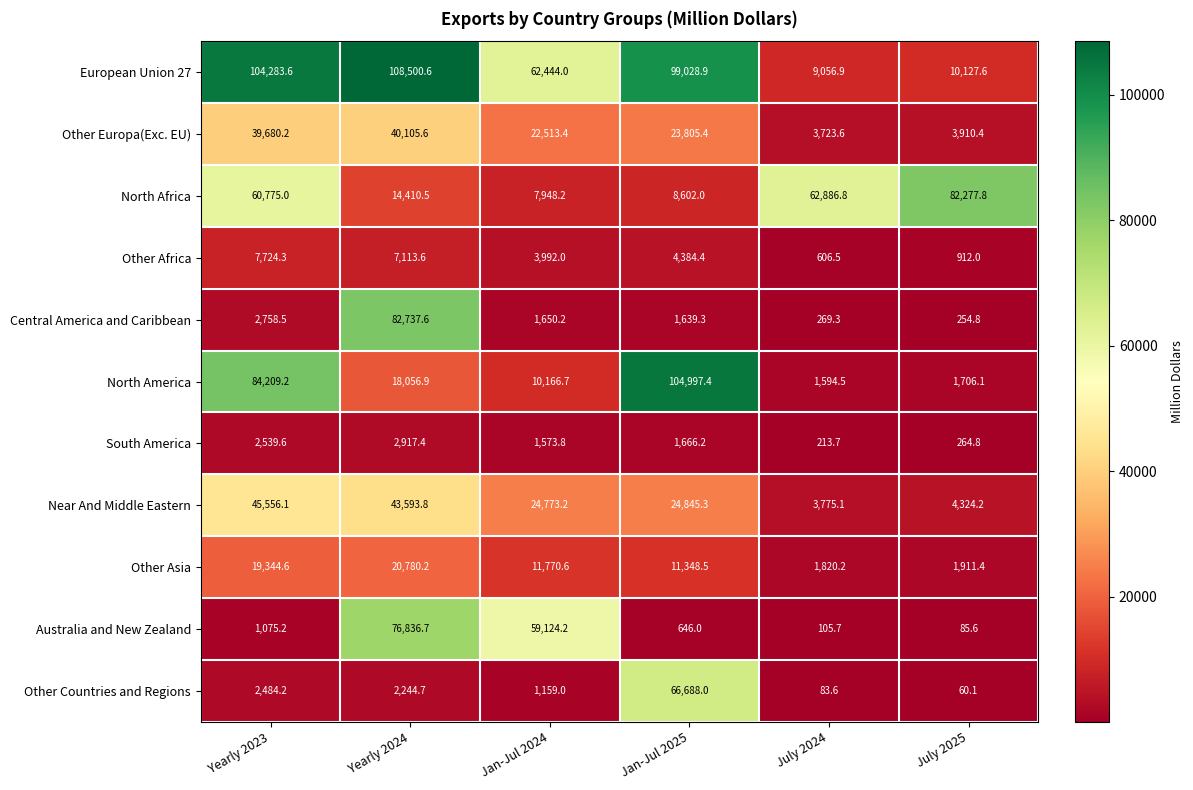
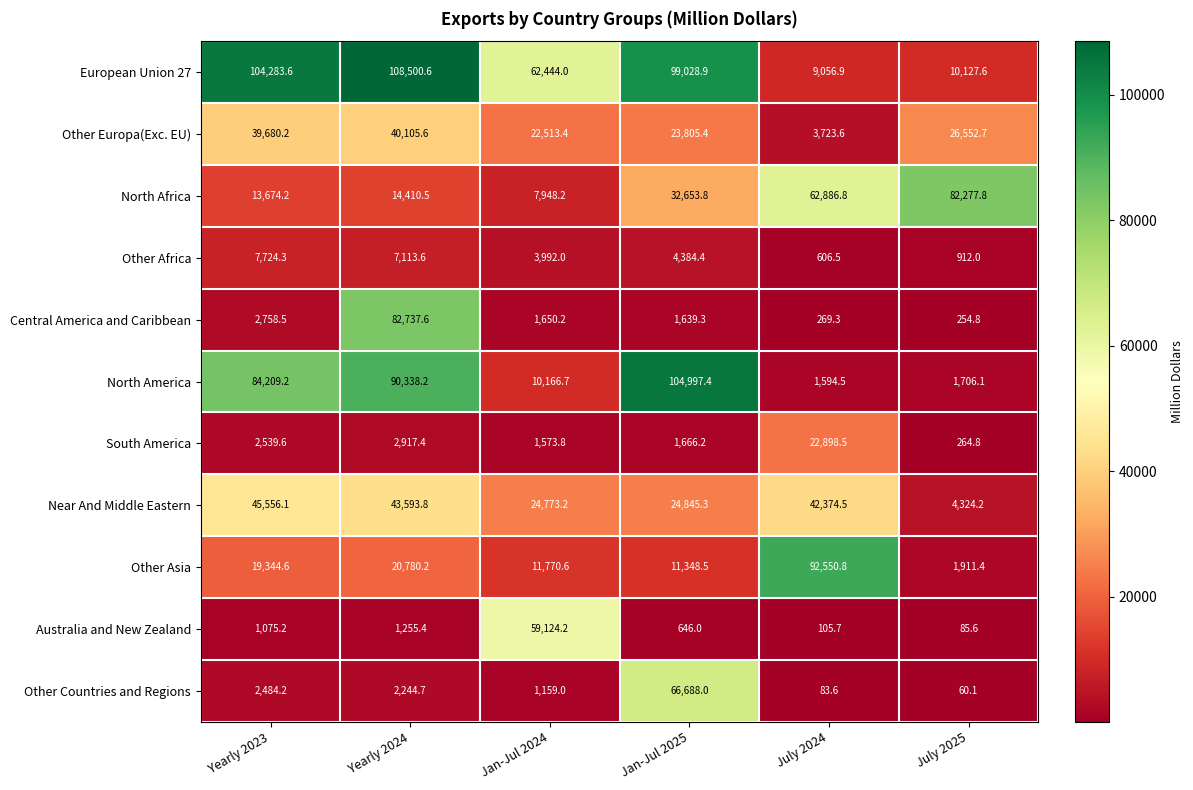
  {
    "European Union 27": {
      "Yearly 2023": "104,283.6",
      "Yearly 2024": "108,500.6",
      "Jan-Jul 2024": "62,444.0",
      "Jan-Jul 2025": "99,028.9",
      "July 2024": "9,056.9",
      "July 2025": "10,127.6"
    },
    "Other Europa(Exc. EU)": {
      "Yearly 2023": "39,680.2",
      "Yearly 2024": "40,105.6",
      "Jan-Jul 2024": "22,513.4",
      "Jan-Jul 2025": "23,805.4",
      "July 2024": "3,723.6",
-     "July 2025": "3,910.4"
+     "July 2025": "26,552.7"
    },
    "North Africa": {
-     "Yearly 2023": "60,775.0",
+     "Yearly 2023": "13,674.2",
      "Yearly 2024": "14,410.5",
      "Jan-Jul 2024": "7,948.2",
-     "Jan-Jul 2025": "8,602.0",
+     "Jan-Jul 2025": "32,653.8",
      "July 2024": "62,886.8",
      "July 2025": "82,277.8"
    },
    "Other Africa": {
      "Yearly 2023": "7,724.3",
      "Yearly 2024": "7,113.6",
      "Jan-Jul 2024": "3,992.0",
      "Jan-Jul 2025": "4,384.4",
      "July 2024": "606.5",
      "July 2025": "912.0"
    },
    "Central America and Caribbean": {
      "Yearly 2023": "2,758.5",
      "Yearly 2024": "82,737.6",
      "Jan-Jul 2024": "1,650.2",
      "Jan-Jul 2025": "1,639.3",
      "July 2024": "269.3",
      "July 2025": "254.8"
    },
    "North America": {
      "Yearly 2023": "84,209.2",
-     "Yearly 2024": "18,056.9",
+     "Yearly 2024": "90,338.2",
      "Jan-Jul 2024": "10,166.7",
      "Jan-Jul 2025": "104,997.4",
      "July 2024": "1,594.5",
      "July 2025": "1,706.1"
    },
    "South America": {
      "Yearly 2023": "2,539.6",
      "Yearly 2024": "2,917.4",
      "Jan-Jul 2024": "1,573.8",
      "Jan-Jul 2025": "1,666.2",
-     "July 2024": "213.7",
+     "July 2024": "22,898.5",
      "July 2025": "264.8"
    },
    "Near And Middle Eastern": {
      "Yearly 2023": "45,556.1",
      "Yearly 2024": "43,593.8",
      "Jan-Jul 2024": "24,773.2",
      "Jan-Jul 2025": "24,845.3",
-     "July 2024": "3,775.1",
+     "July 2024": "42,374.5",
      "July 2025": "4,324.2"
    },
    "Other Asia": {
      "Yearly 2023": "19,344.6",
      "Yearly 2024": "20,780.2",
      "Jan-Jul 2024": "11,770.6",
      "Jan-Jul 2025": "11,348.5",
-     "July 2024": "1,820.2",
+     "July 2024": "92,550.8",
      "July 2025": "1,911.4"
    },
    "Australia and New Zealand": {
      "Yearly 2023": "1,075.2",
-     "Yearly 2024": "76,836.7",
+     "Yearly 2024": "1,255.4",
      "Jan-Jul 2024": "59,124.2",
      "Jan-Jul 2025": "646.0",
      "July 2024": "105.7",
      "July 2025": "85.6"
    },
    "Other Countries and Regions": {
      "Yearly 2023": "2,484.2",
      "Yearly 2024": "2,244.7",
      "Jan-Jul 2024": "1,159.0",
      "Jan-Jul 2025": "66,688.0",
      "July 2024": "83.6",
      "July 2025": "60.1"
    }
  }
